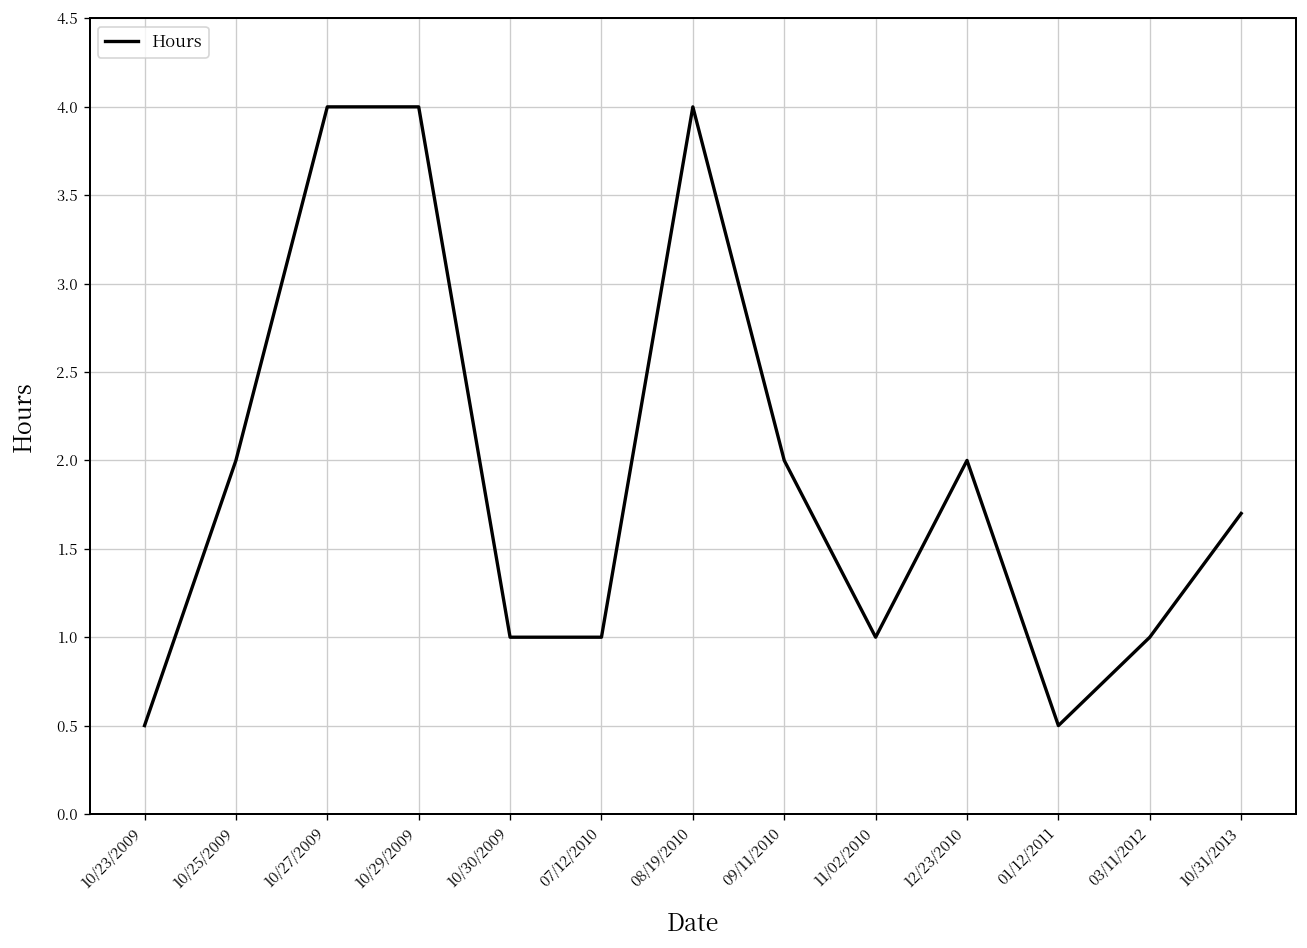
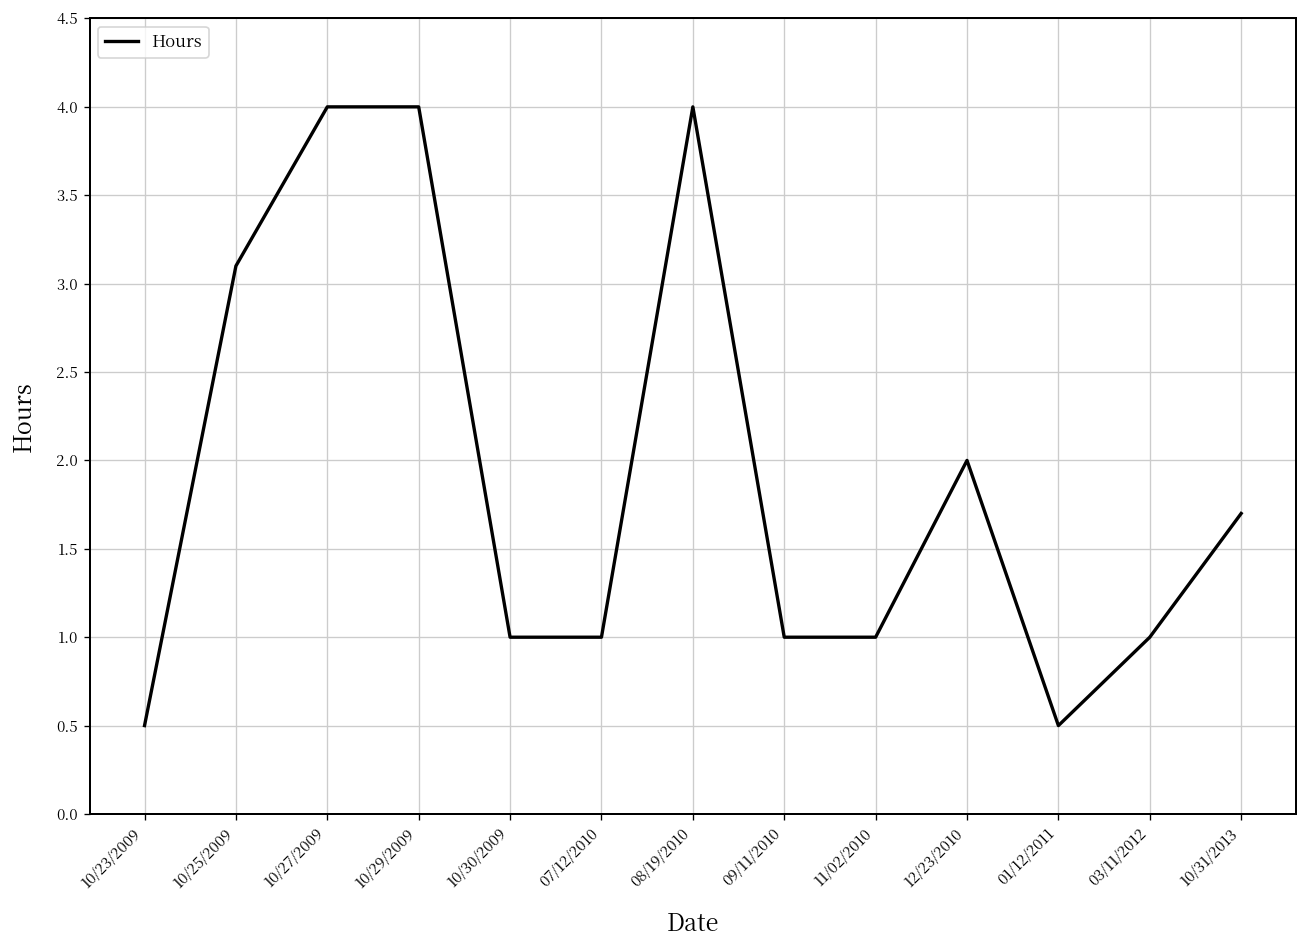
  {
    "10/23/2009": 0.5,
-   "10/25/2009": 2.0,
+   "10/25/2009": 3.1,
    "10/27/2009": 4.0,
    "10/29/2009": 4.0,
    "10/30/2009": 1.0,
    "07/12/2010": 1.0,
    "08/19/2010": 4.0,
-   "09/11/2010": 2,
+   "09/11/2010": 1,
    "11/02/2010": 1.0,
    "12/23/2010": 2.0,
    "01/12/2011": 0.5,
    "03/11/2012": 1.0,
    "10/31/2013": 1.7
  }
